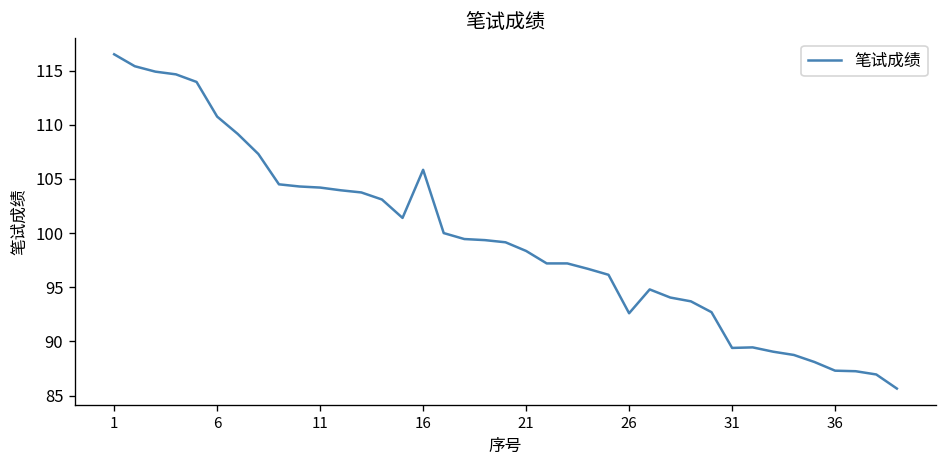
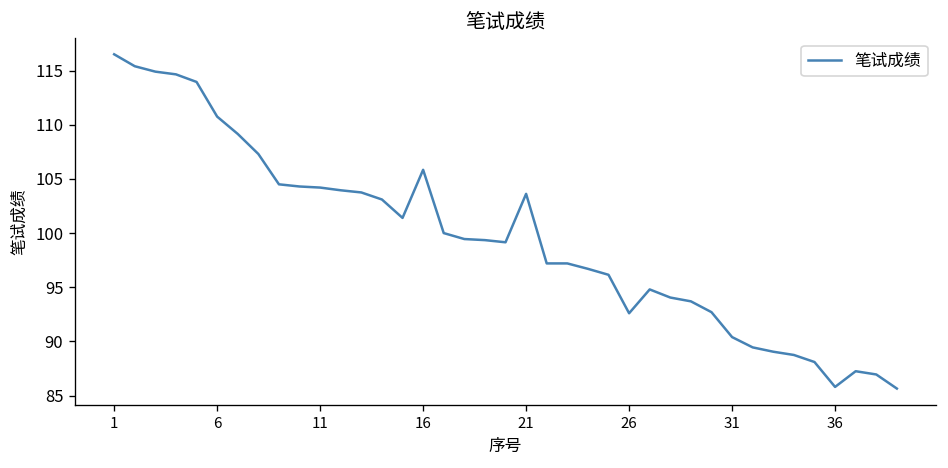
  {
    "1": 117,
    "6": 111,
    "11": 104,
    "16": 106,
-   "21": 98,
+   "21": 104,
    "26": 93,
-   "31": 89,
-   "36": 87
+   "31": 90,
+   "36": 86
  }
